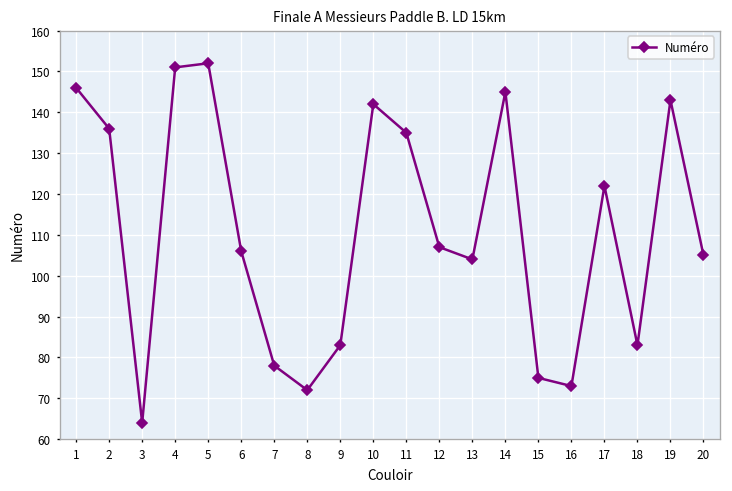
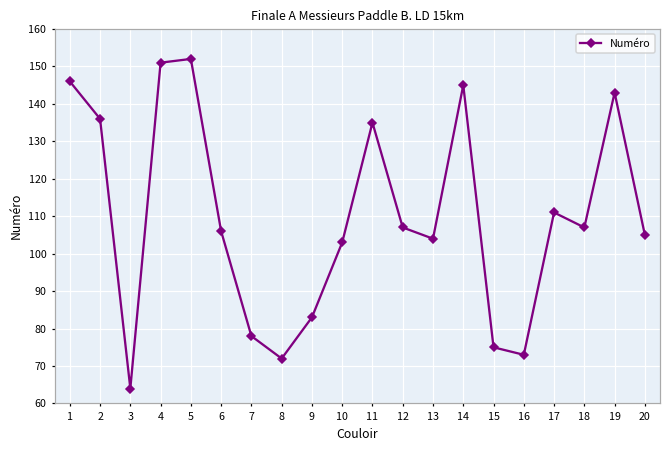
  {
    "1": 146,
    "2": 136,
    "3": 64,
    "4": 151,
    "5": 152,
    "6": 106,
    "7": 78,
    "8": 72,
    "9": 83,
-   "10": 142,
+   "10": 103,
    "11": 135,
    "12": 107,
    "13": 104,
    "14": 145,
    "15": 75,
    "16": 73,
-   "17": 122,
-   "18": 83,
+   "17": 111,
+   "18": 107,
    "19": 143,
    "20": 105
  }
